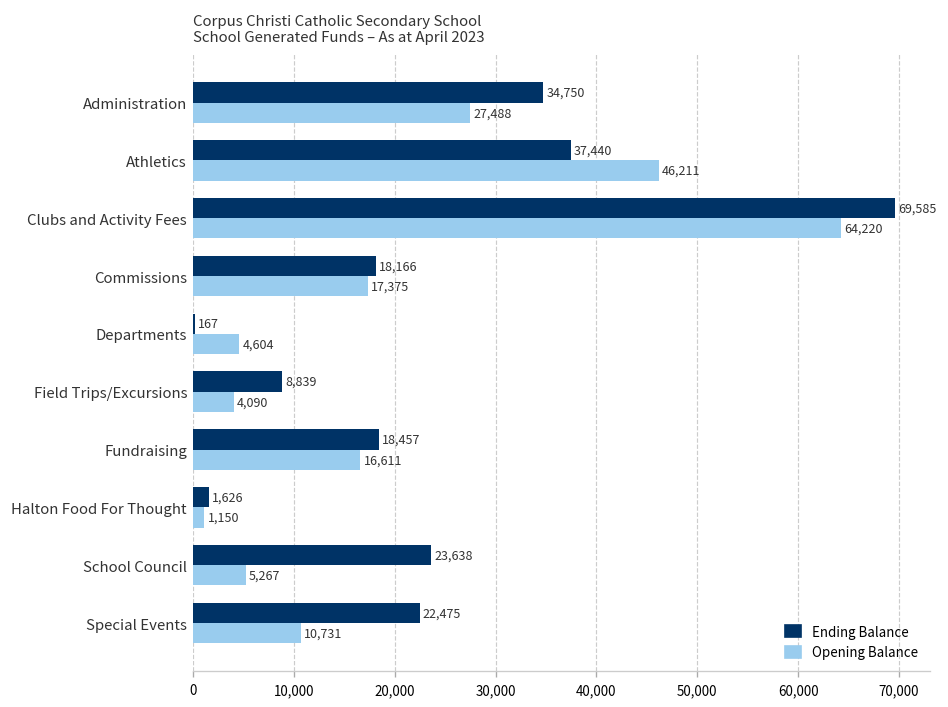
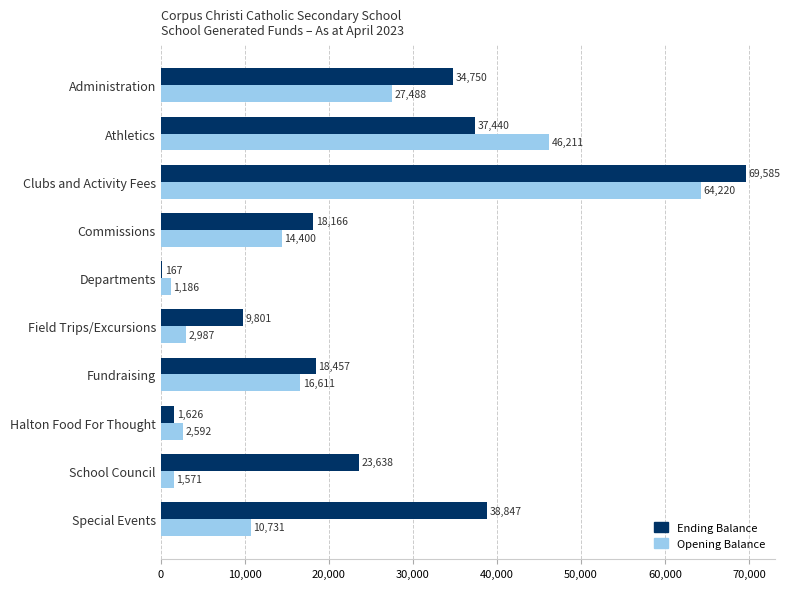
  {
    "Ending Balance": {
      "Administration": "34,750",
      "Athletics": "37,440",
      "Clubs and Activity Fees": "69,585",
      "Commissions": "18,166",
      "Departments": "167",
-     "Field Trips/Excursions": "8,839",
+     "Field Trips/Excursions": "9,801",
      "Fundraising": "18,457",
      "Halton Food For Thought": "1,626",
      "School Council": "23,638",
-     "Special Events": "22,475"
+     "Special Events": "38,847"
    },
    "Opening Balance": {
      "Administration": "27,488",
      "Athletics": "46,211",
      "Clubs and Activity Fees": "64,220",
-     "Commissions": "17,375",
-     "Departments": "4,604",
-     "Field Trips/Excursions": "4,090",
+     "Commissions": "14,400",
+     "Departments": "1,186",
+     "Field Trips/Excursions": "2,987",
      "Fundraising": "16,611",
-     "Halton Food For Thought": "1,150",
-     "School Council": "5,267",
+     "Halton Food For Thought": "2,592",
+     "School Council": "1,571",
      "Special Events": "10,731"
    }
  }
